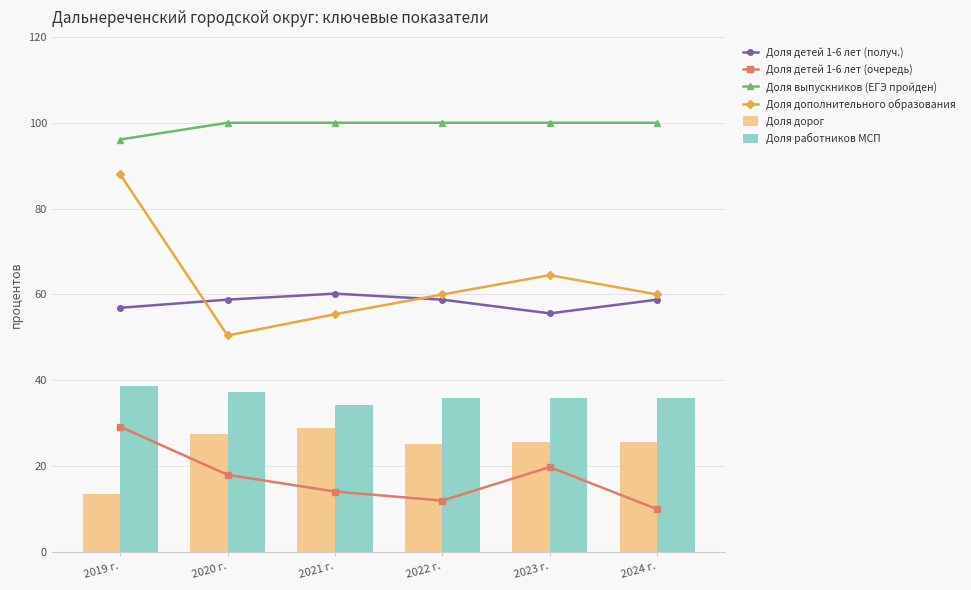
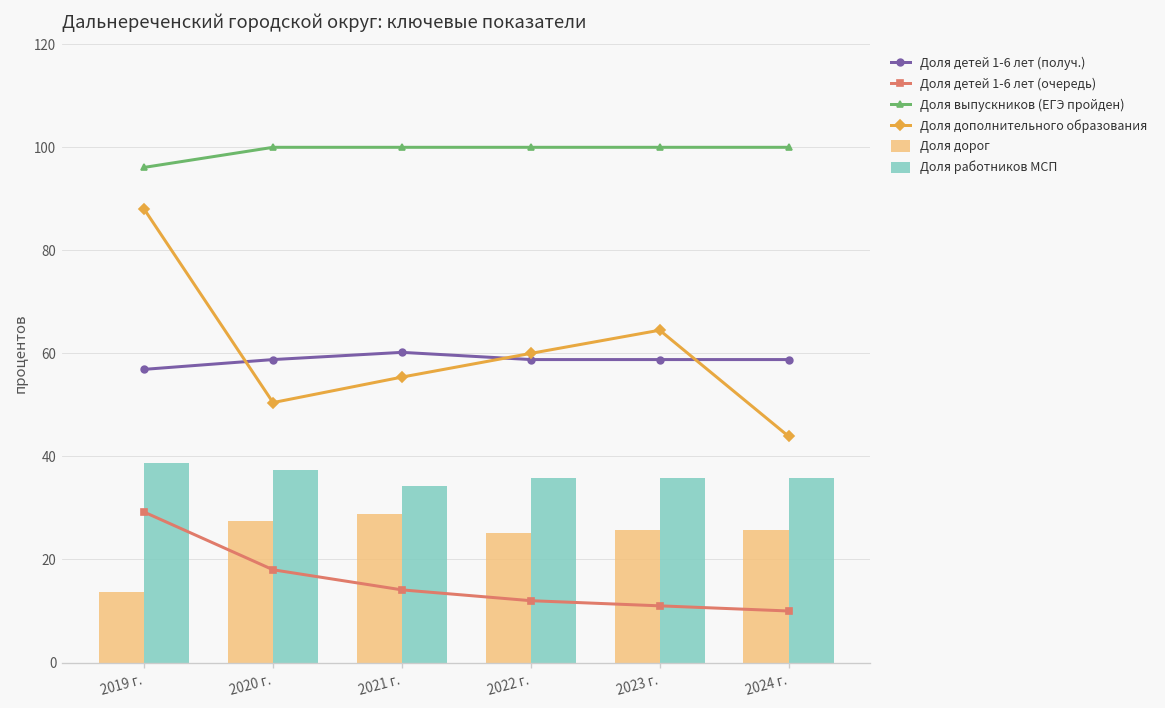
  {
    "Доля дорог": {
      "2019 г.": 14,
      "2020 г.": 27,
      "2021 г.": 29,
      "2022 г.": 25,
      "2023 г.": 26,
      "2024 г.": 26
    },
    "Доля детей 1-6 лет (получ.)": {
      "2019 г.": 57,
      "2020 г.": 59,
      "2021 г.": 60,
      "2022 г.": 59,
-     "2023 г.": 56,
+     "2023 г.": 59,
      "2024 г.": 59
    },
    "Доля детей 1-6 лет (очередь)": {
      "2019 г.": 29,
      "2020 г.": 18,
      "2021 г.": 14,
      "2022 г.": 12,
-     "2023 г.": 20,
+     "2023 г.": 11,
      "2024 г.": 10
    },
    "Доля работников МСП": {
      "2019 г.": 39,
      "2020 г.": 37,
      "2021 г.": 34,
      "2022 г.": 36,
      "2023 г.": 36,
      "2024 г.": 36
    },
    "Доля выпускников (ЕГЭ пройден)": {
      "2019 г.": 96,
      "2020 г.": 100,
      "2021 г.": 100,
      "2022 г.": 100,
      "2023 г.": 100,
      "2024 г.": 100
    },
    "Доля дополнительного образования": {
      "2019 г.": 88,
      "2020 г.": 50,
      "2021 г.": 55,
      "2022 г.": 60,
      "2023 г.": 65,
-     "2024 г.": 60
+     "2024 г.": 44
    }
  }
